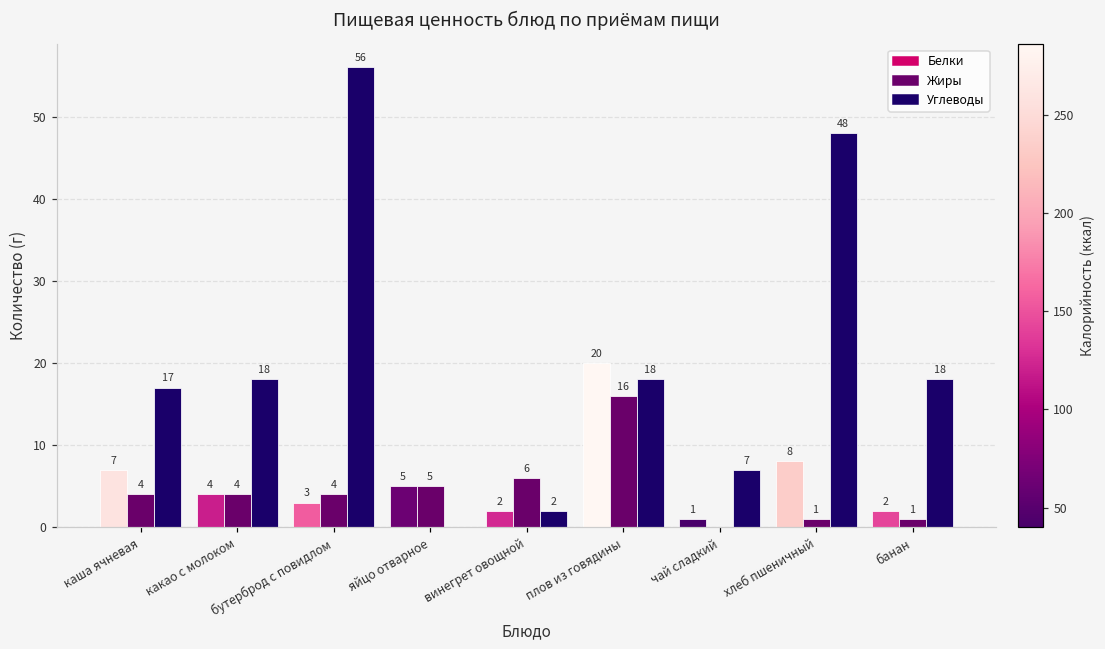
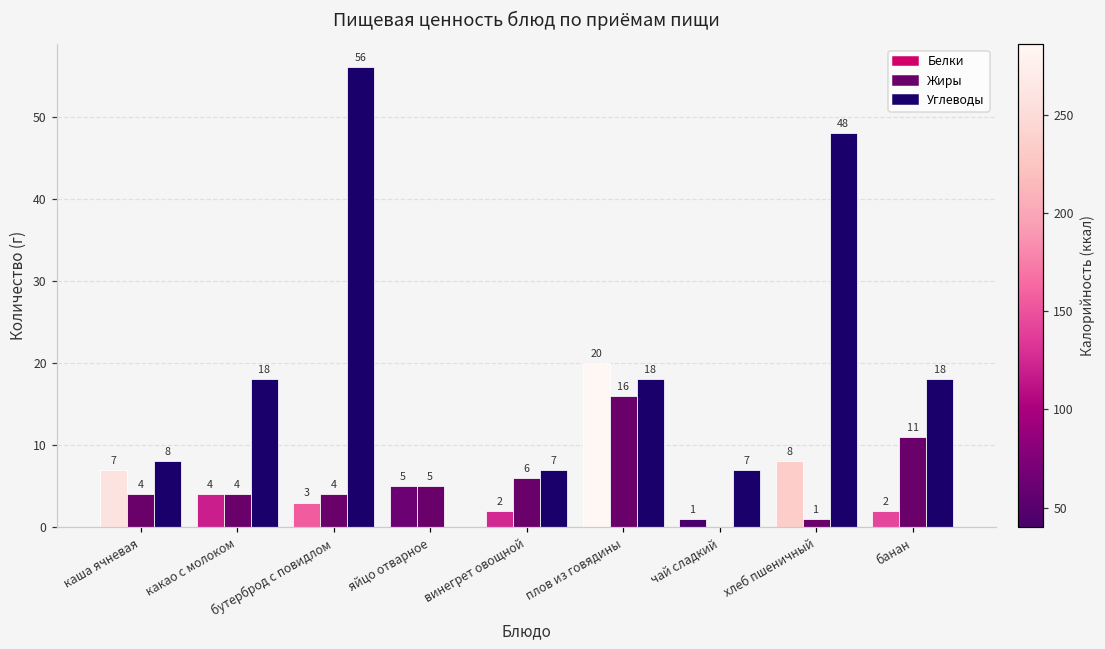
  {
    "Жиры": {
      "каша ячневая": 4,
      "какао с молоком": 4,
      "бутерброд с повидлом": 4,
      "яйцо отварное": 5,
      "винегрет овощной": 6,
      "плов из говядины": 16,
      "хлеб пшеничный": 1,
-     "банан": 1
+     "банан": 11
    },
    "Углеводы": {
-     "каша ячневая": 17,
+     "каша ячневая": 8,
      "какао с молоком": 18,
      "бутерброд с повидлом": 56,
-     "винегрет овощной": 2,
+     "винегрет овощной": 7,
      "плов из говядины": 18,
      "чай сладкий": 7,
      "хлеб пшеничный": 48,
      "банан": 18
    }
  }
